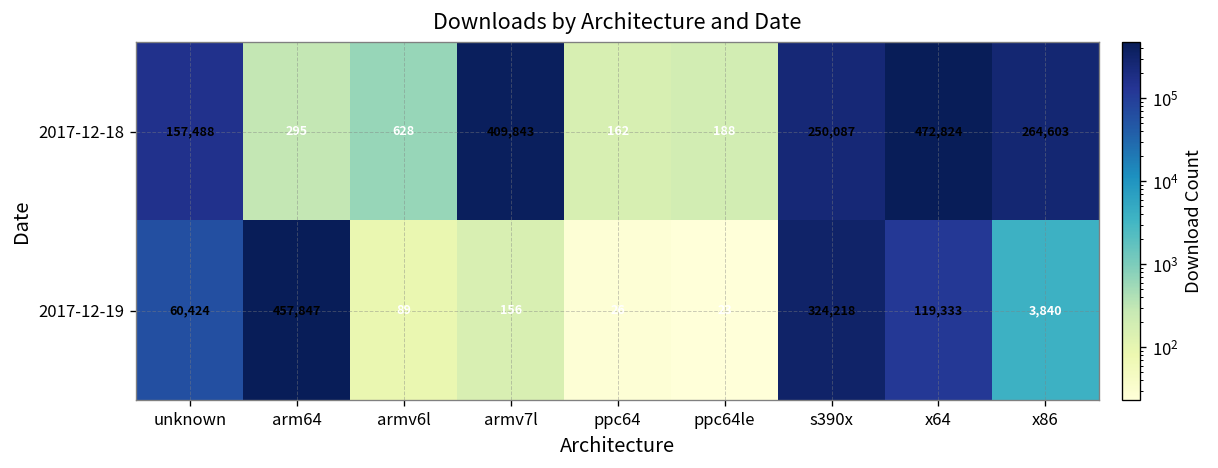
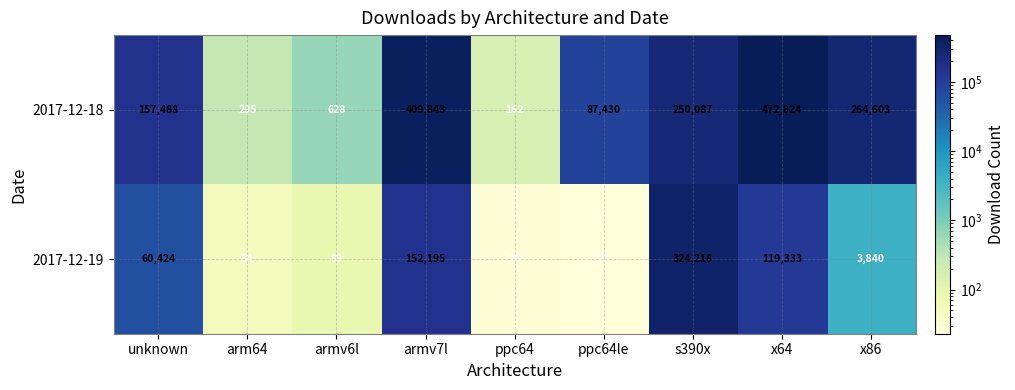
  {
    "2017-12-18": {
      "unknown": "157,488",
      "arm64": "295",
      "armv6l": "628",
      "armv7l": "409,843",
      "ppc64": "162",
-     "ppc64le": "188",
+     "ppc64le": "87,430",
      "s390x": "250,087",
      "x64": "472,824",
      "x86": "264,603"
    },
    "2017-12-19": {
      "unknown": "60,424",
-     "arm64": "457,847",
+     "arm64": "54",
      "armv6l": "89",
-     "armv7l": "156",
+     "armv7l": "152,195",
      "s390x": "324,218",
      "x64": "119,333",
      "x86": "3,840"
    }
  }
